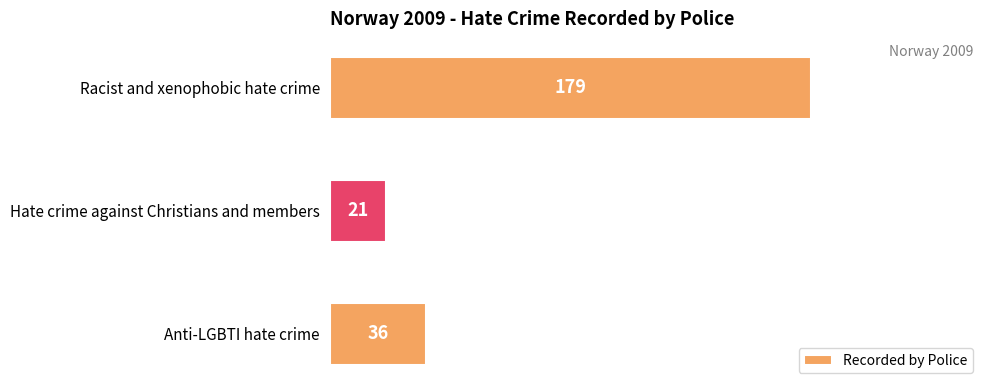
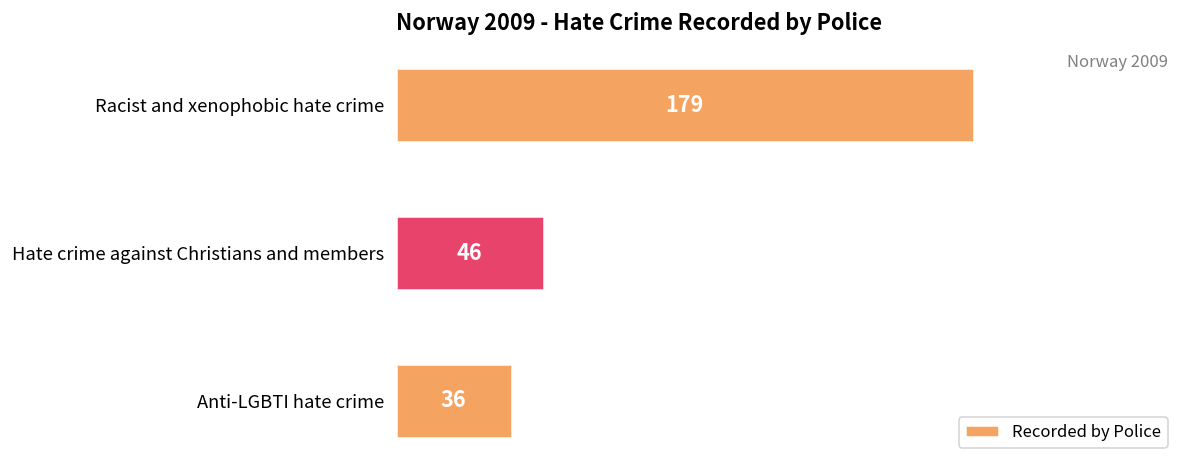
  {
    "Racist and xenophobic hate crime": 179,
-   "Hate crime against Christians and members": 21,
+   "Hate crime against Christians and members": 46,
    "Anti-LGBTI hate crime": 36
  }
